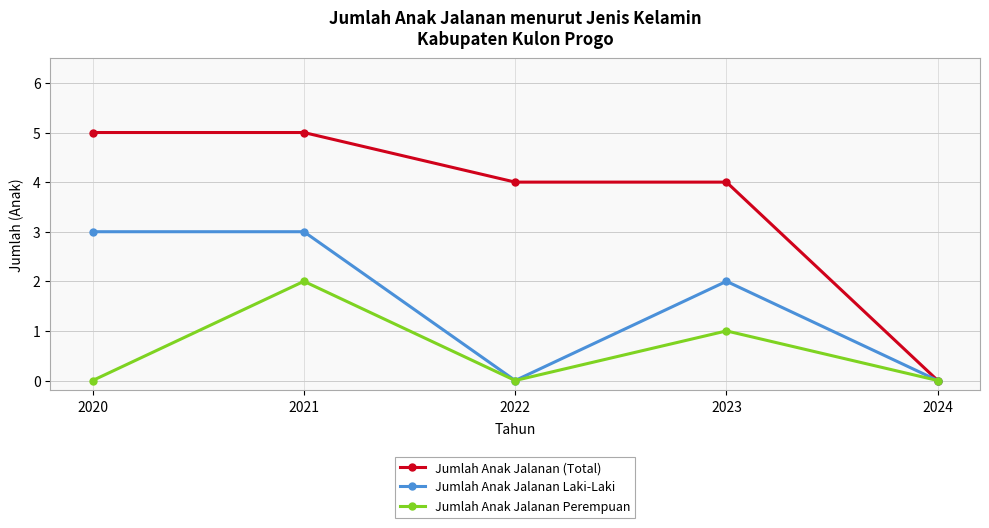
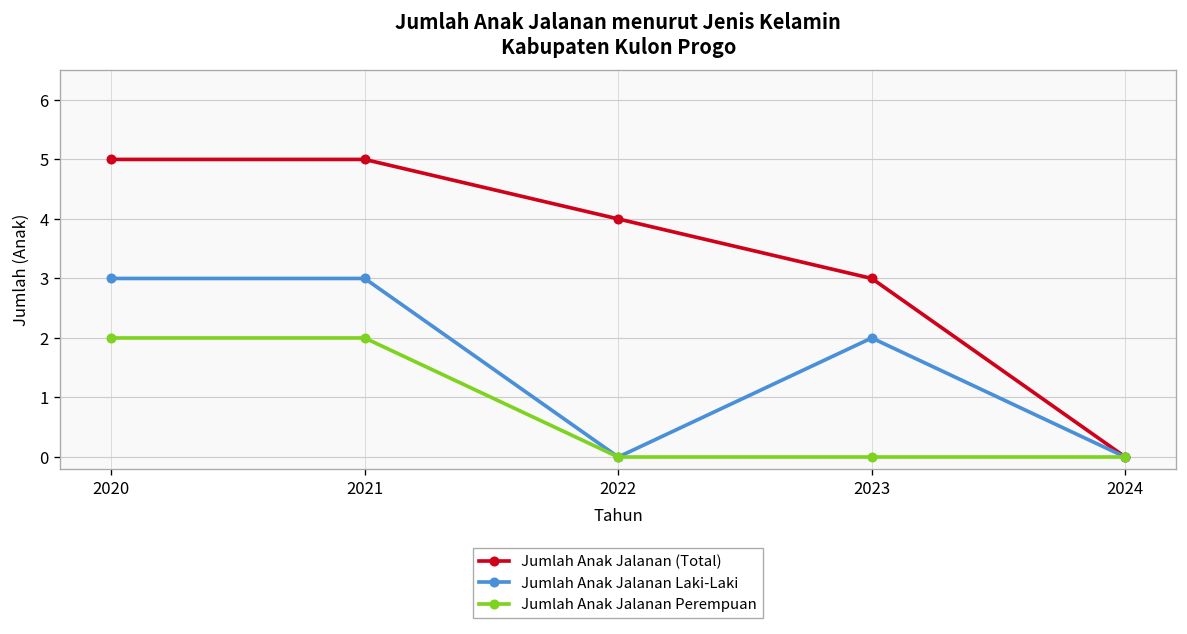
  {
    "Jumlah Anak Jalanan (Total)": {
      "2020": 5,
      "2021": 5,
      "2022": 4,
-     "2023": 4
+     "2023": 3
    },
    "Jumlah Anak Jalanan Laki-Laki": {
      "2020": 3,
      "2021": 3,
      "2023": 2
    },
    "Jumlah Anak Jalanan Perempuan": {
-     "2020": 0,
+     "2020": 2,
      "2021": 2,
-     "2023": 1
+     "2023": 0
    }
  }
